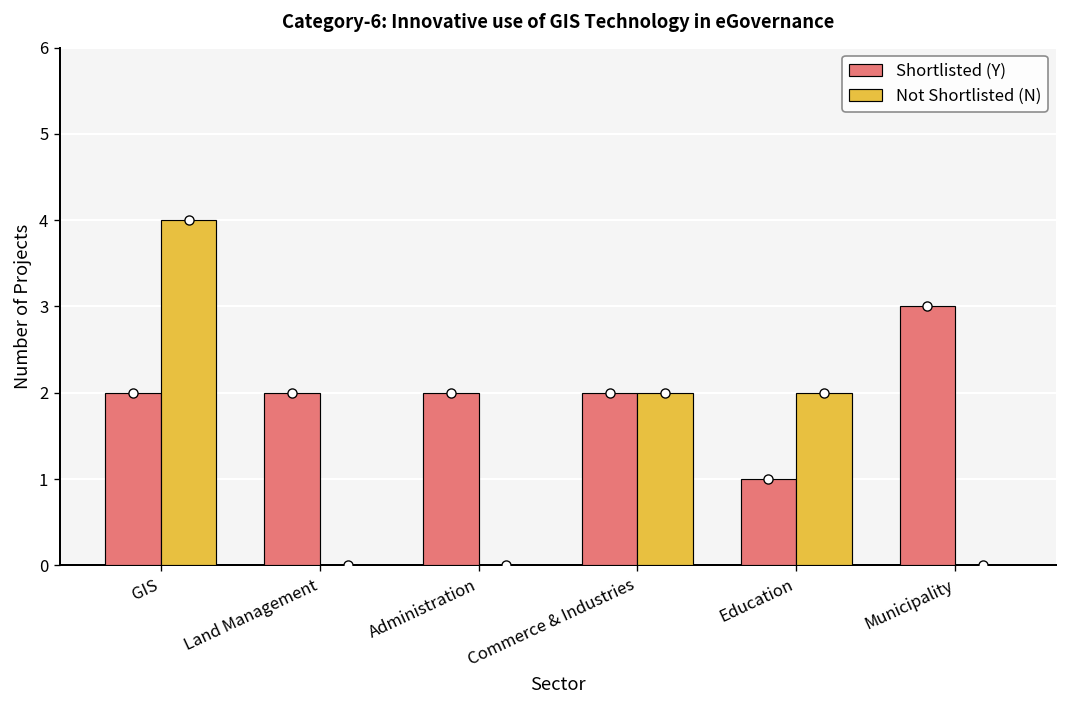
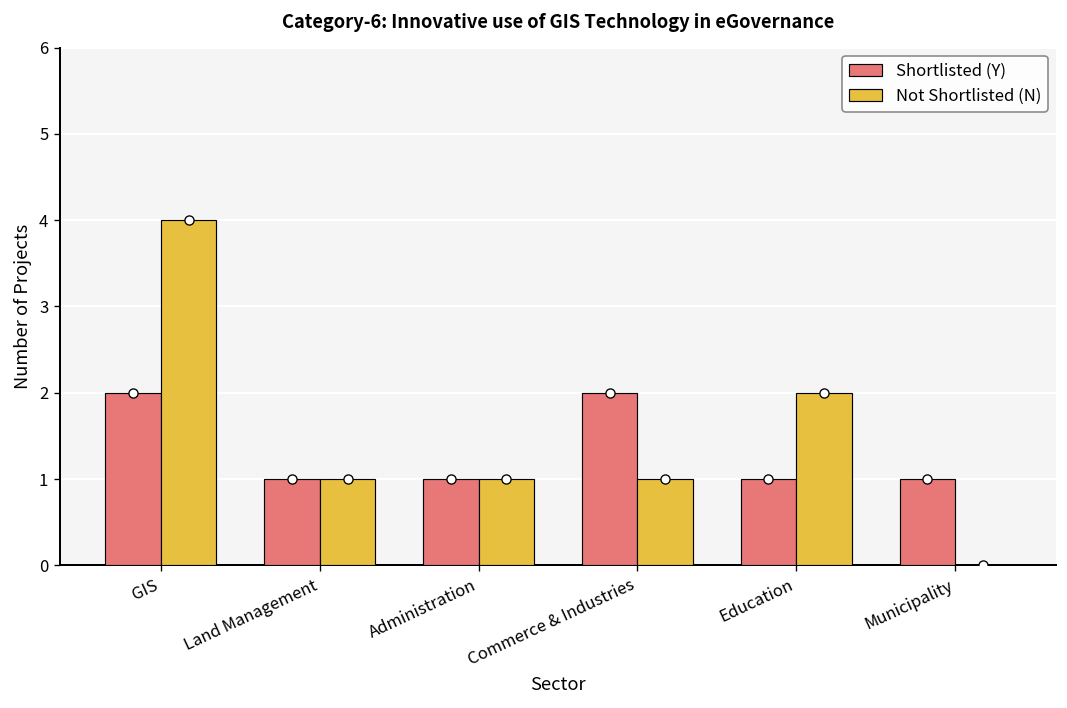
  {
    "Shortlisted (Y)": {
      "GIS": 2,
-     "Land Management": 2,
-     "Administration": 2,
+     "Land Management": 1,
+     "Administration": 1,
      "Commerce & Industries": 2,
      "Education": 1,
-     "Municipality": 3
+     "Municipality": 1
    },
    "Not Shortlisted (N)": {
      "GIS": 4,
-     "Land Management": 0,
-     "Administration": 0,
-     "Commerce & Industries": 2,
+     "Land Management": 1,
+     "Administration": 1,
+     "Commerce & Industries": 1,
      "Education": 2,
      "Municipality": 0
    }
  }
